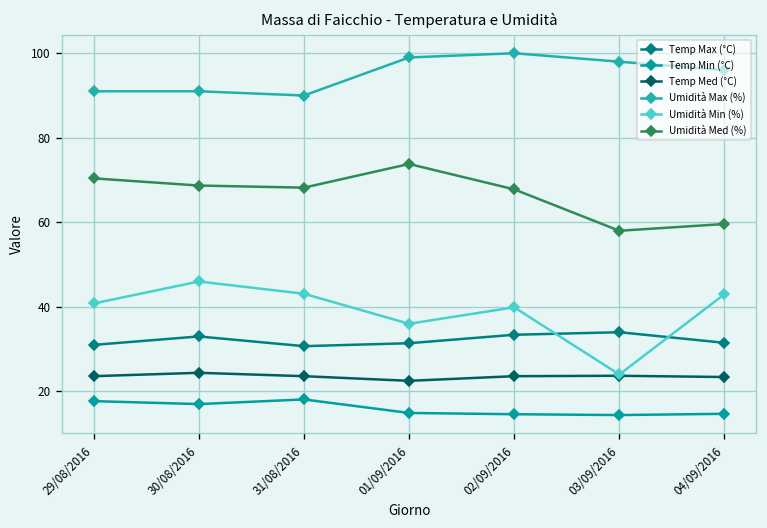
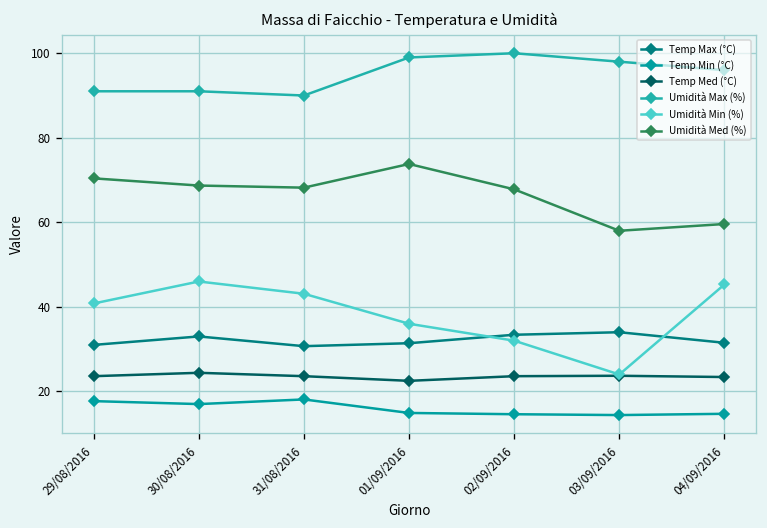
  {
    "Umidità Min (%)": {
      "29/08/2016": 41,
      "30/08/2016": 46,
      "31/08/2016": 43,
      "01/09/2016": 36,
-     "02/09/2016": 40,
-     "04/09/2016": 43
+     "02/09/2016": 32,
+     "04/09/2016": 45
    },
    "Umidità Med (%)": {
      "29/08/2016": 70,
      "30/08/2016": 69,
      "31/08/2016": 68,
      "01/09/2016": 74,
      "02/09/2016": 68,
      "03/09/2016": 58,
      "04/09/2016": 60
    }
  }
